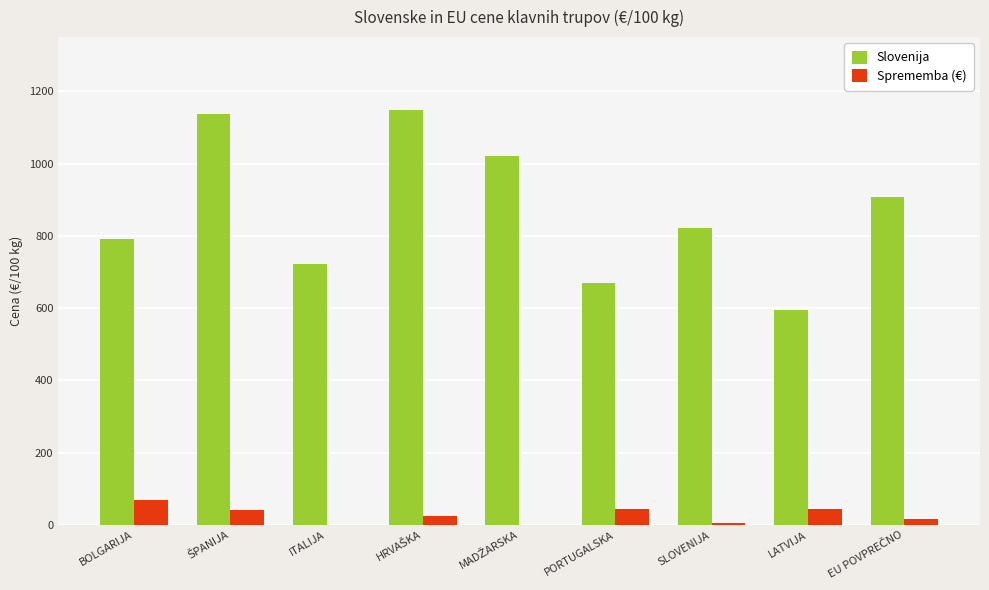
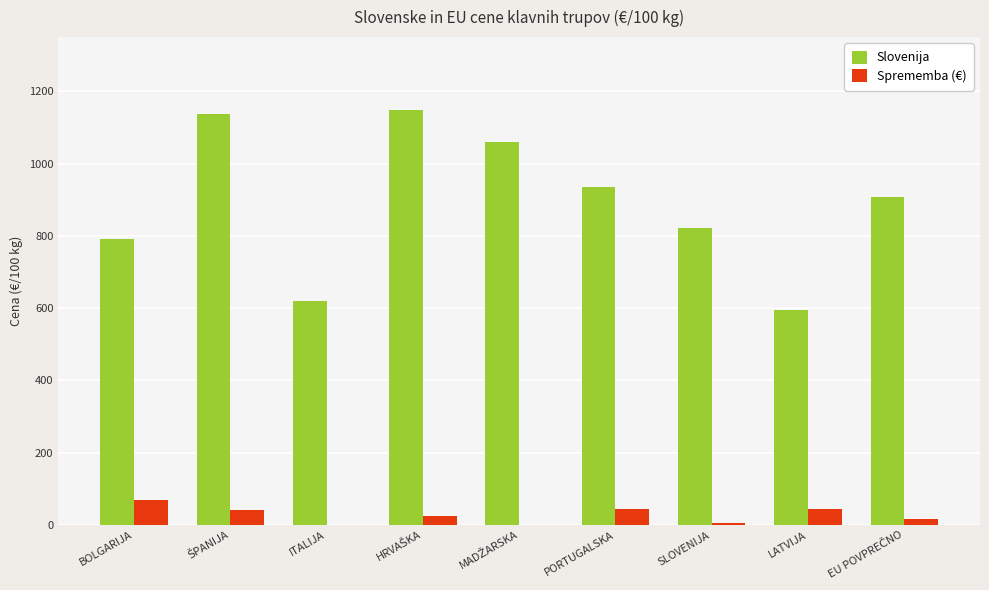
  {
    "Slovenija": {
      "BOLGARIJA": 790,
      "ŠPANIJA": 1140,
-     "ITALIJA": 720,
+     "ITALIJA": 620,
      "HRVAŠKA": 1150,
-     "MADŽARSKA": 1020,
-     "PORTUGALSKA": 670,
+     "MADŽARSKA": 1060,
+     "PORTUGALSKA": 940,
      "SLOVENIJA": 820,
      "LATVIJA": 600,
      "EU POVPREČNO": 910
    },
    "Sprememba (€)": {
      "BOLGARIJA": 70,
      "ŠPANIJA": 40,
      "ITALIJA": 0,
      "HRVAŠKA": 20,
      "MADŽARSKA": 0,
      "PORTUGALSKA": 40,
      "LATVIJA": 50,
      "EU POVPREČNO": 20
    }
  }
